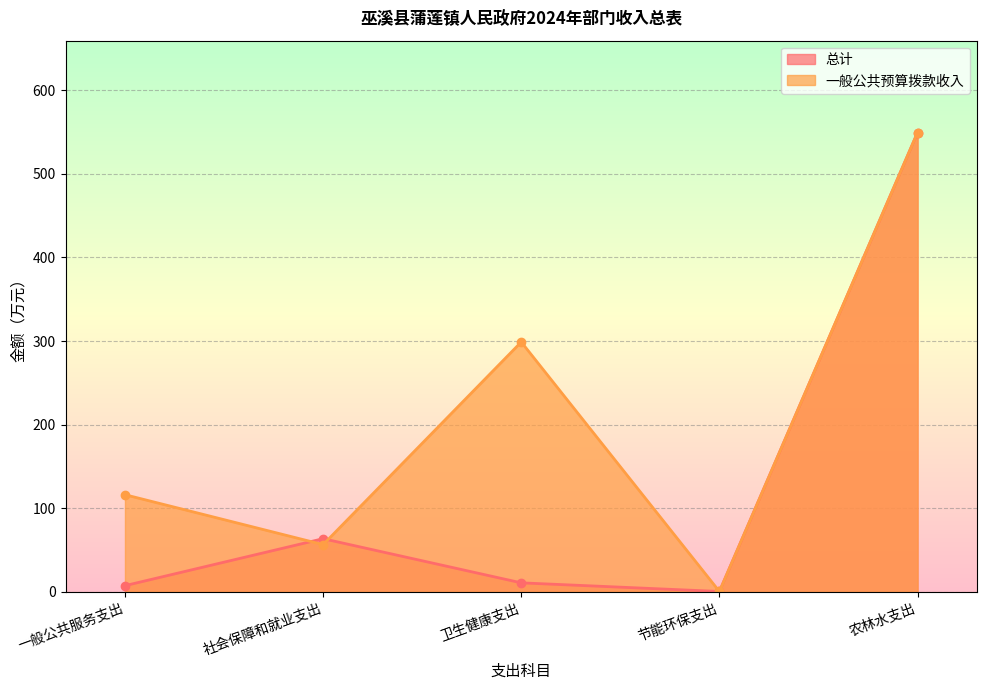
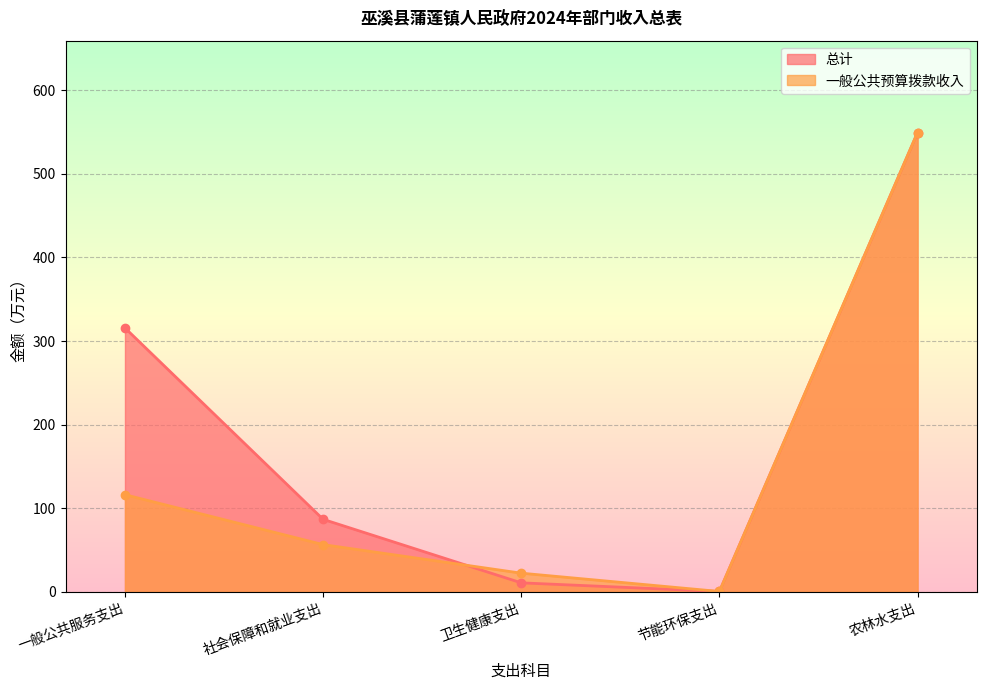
  {
    "总计": {
-     "一般公共服务支出": 10,
-     "社会保障和就业支出": 60,
+     "一般公共服务支出": 320,
+     "社会保障和就业支出": 90,
      "卫生健康支出": 10
    },
    "一般公共预算拨款收入": {
      "一般公共服务支出": 120,
      "社会保障和就业支出": 60,
-     "卫生健康支出": 300
+     "卫生健康支出": 20
    }
  }
